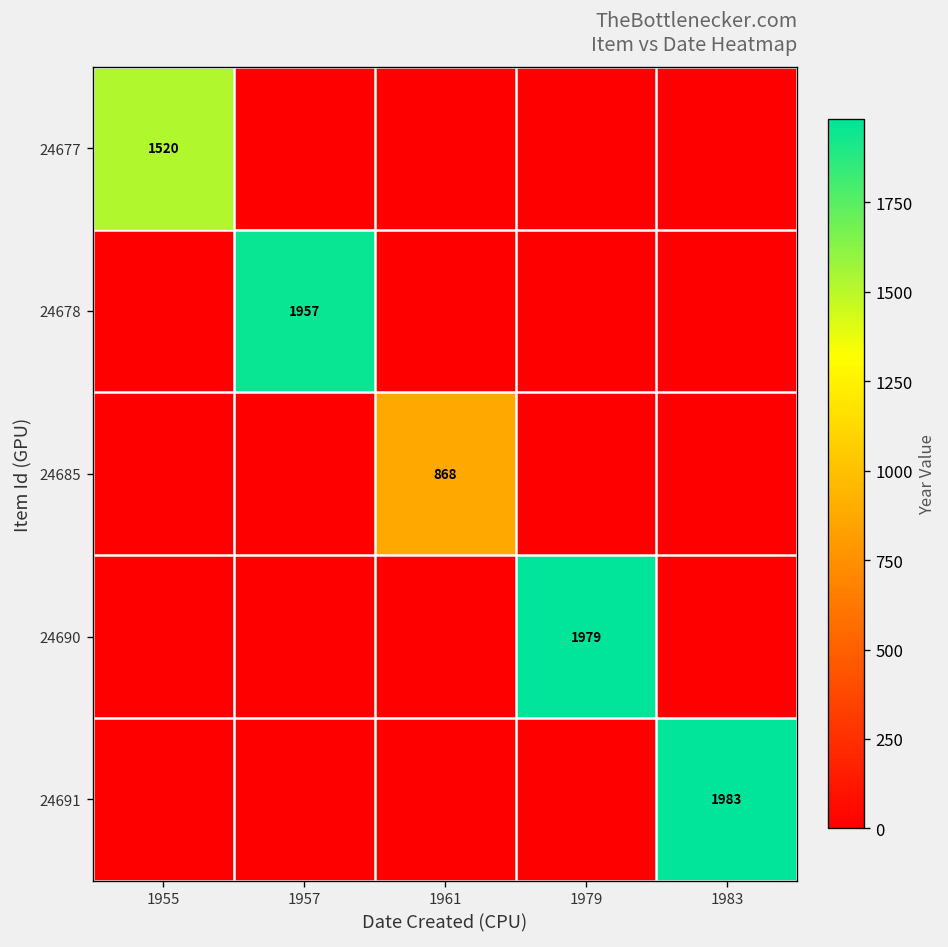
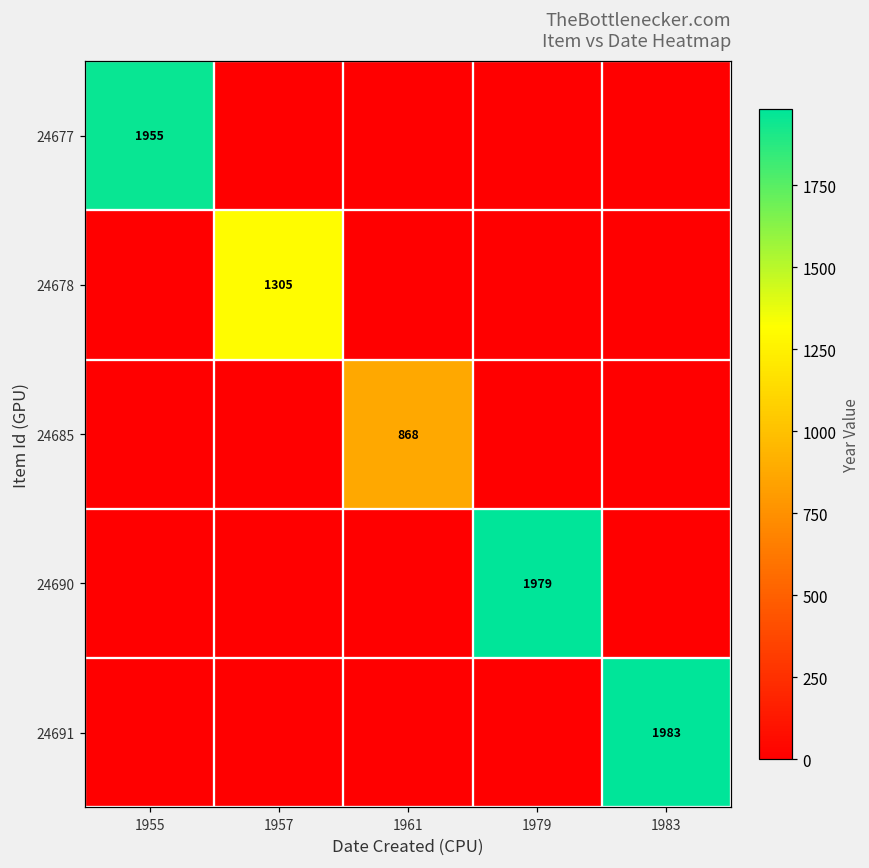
  {
    "24677": {
-     "1955": 1520
+     "1955": 1955
    },
    "24678": {
-     "1957": 1957
+     "1957": 1305
    },
    "24685": {
      "1961": 868
    },
    "24690": {
      "1979": 1979
    },
    "24691": {
      "1983": 1983
    }
  }
